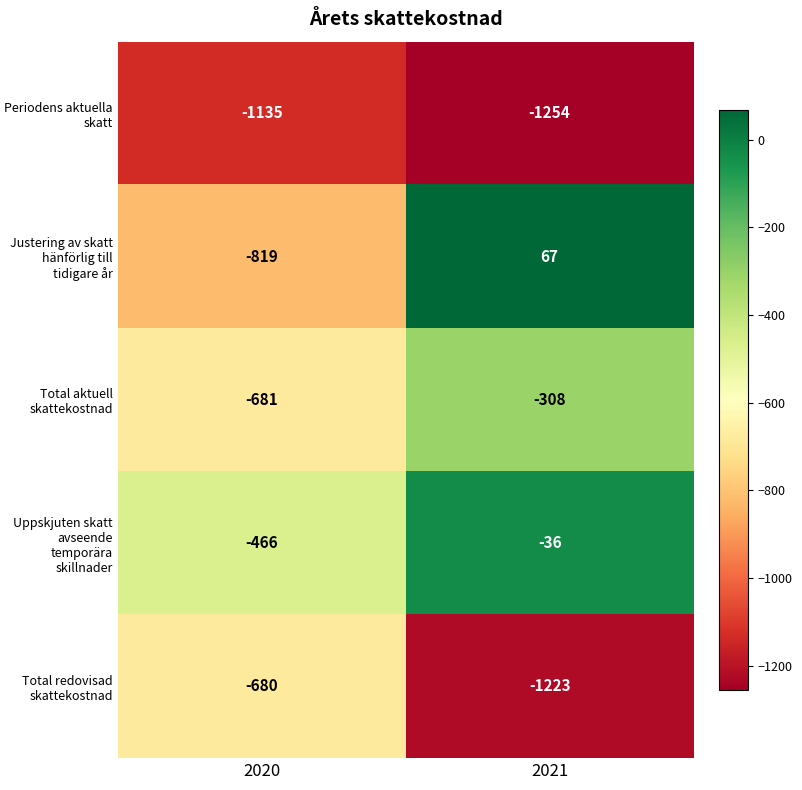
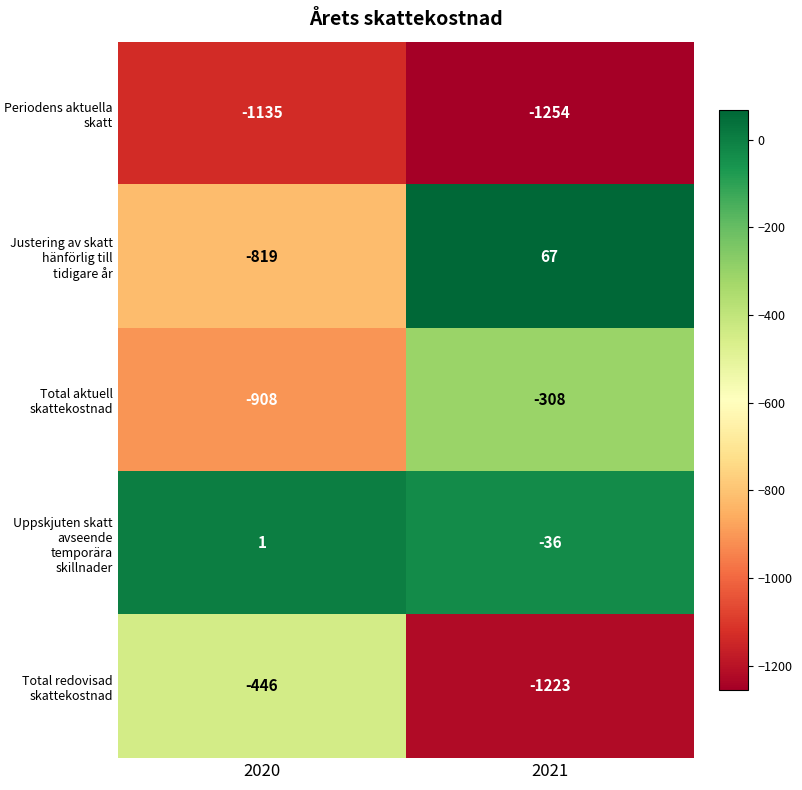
  {
    "Periodens aktuella skatt": {
      "2020": -1135,
      "2021": -1254
    },
    "Justering av skatt hänförlig till tidigare år": {
      "2020": -819,
      "2021": 67
    },
    "Total aktuell skattekostnad": {
-     "2020": -681,
+     "2020": -908,
      "2021": -308
    },
    "Uppskjuten skatt avseende temporära skillnader": {
-     "2020": -466,
+     "2020": 1,
      "2021": -36
    },
    "Total redovisad skattekostnad": {
-     "2020": -680,
+     "2020": -446,
      "2021": -1223
    }
  }
